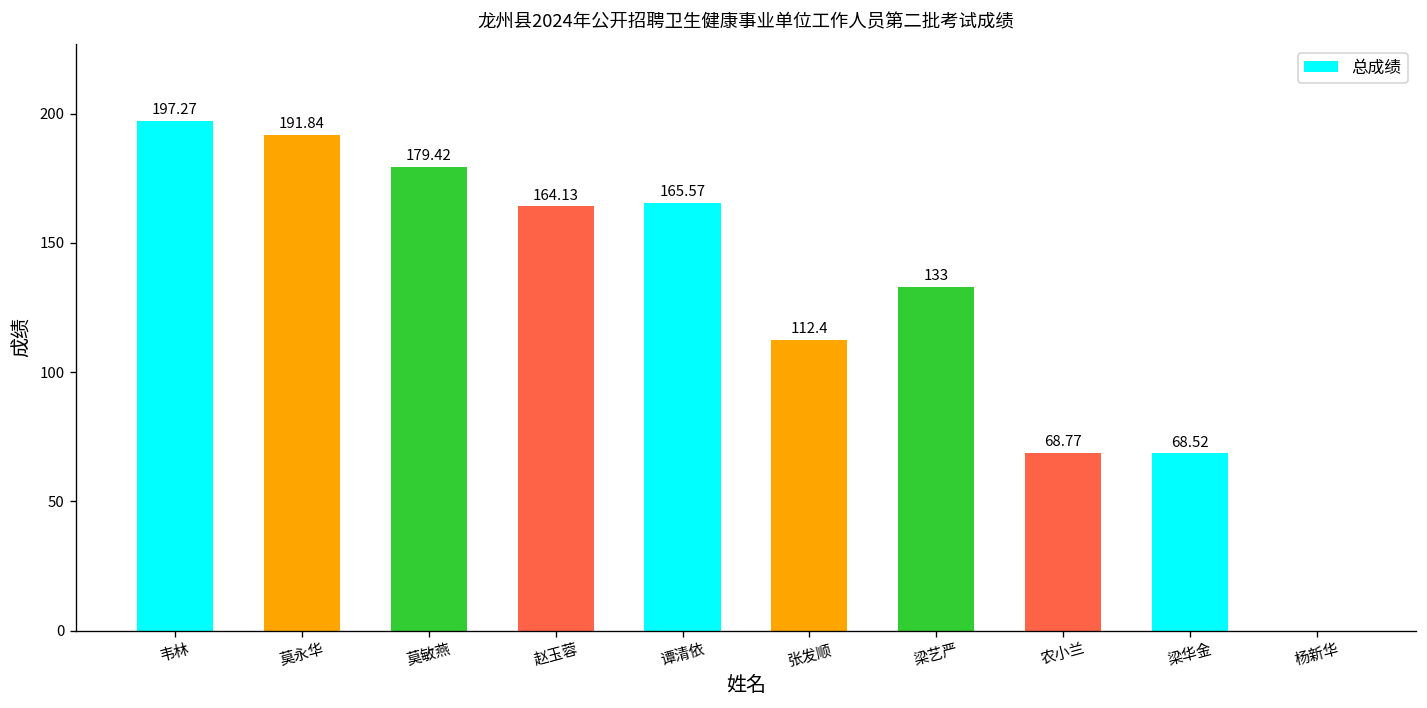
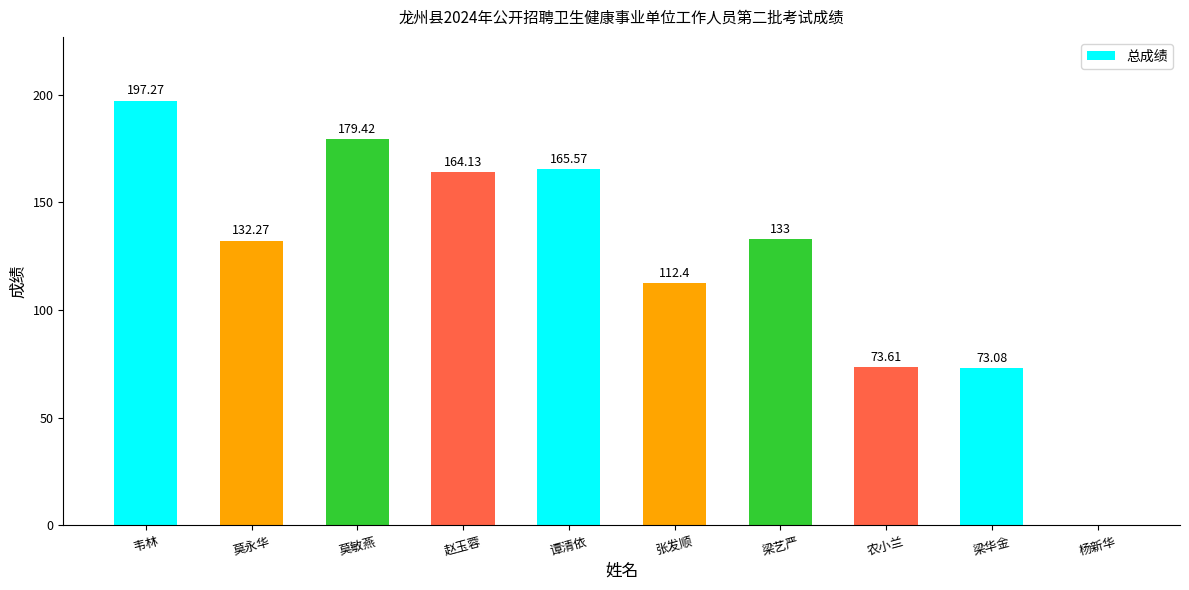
  {
    "韦林": 197.27,
-   "莫永华": 191.84,
+   "莫永华": 132.27,
    "莫敏燕": 179.42,
    "赵玉蓉": 164.13,
    "谭清依": 165.57,
    "张发顺": 112.4,
    "梁艺严": 133,
-   "农小兰": 68.77,
-   "梁华金": 68.52
+   "农小兰": 73.61,
+   "梁华金": 73.08
  }
